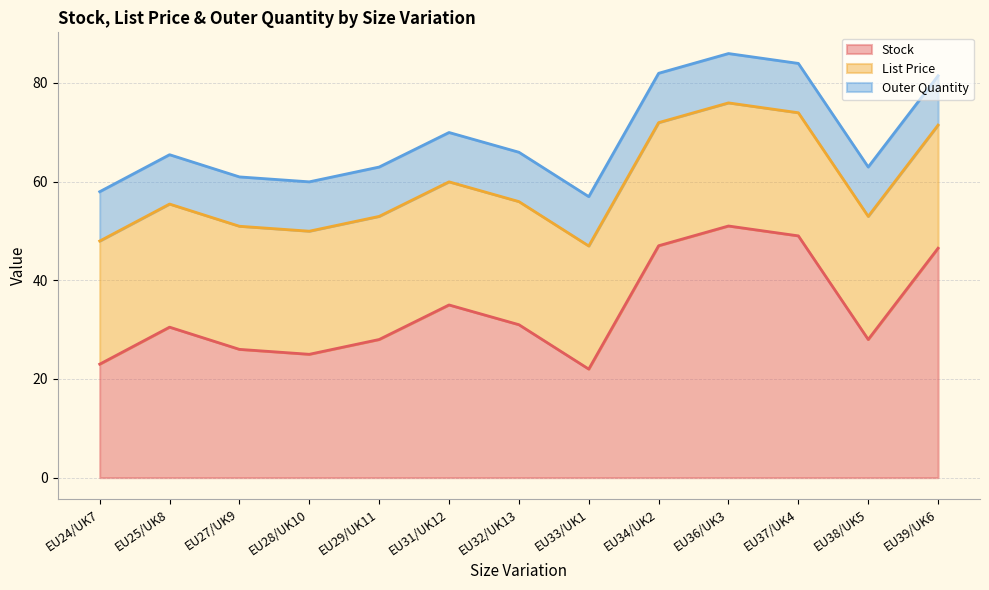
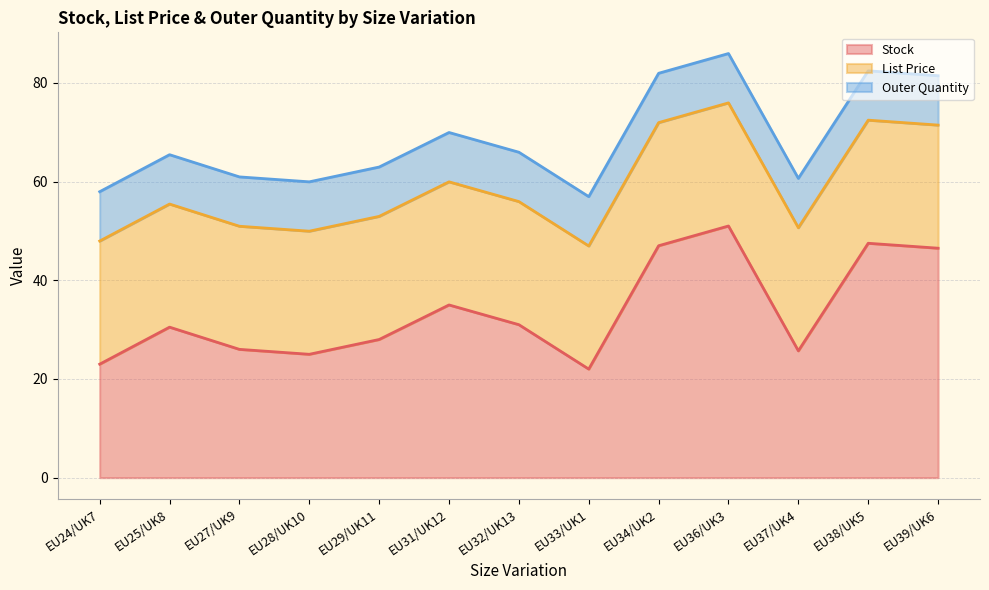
  {
    "Stock": {
      "EU24/UK7": 23,
      "EU25/UK8": 31,
      "EU27/UK9": 26,
      "EU28/UK10": 25,
      "EU29/UK11": 28,
      "EU31/UK12": 35,
      "EU32/UK13": 31,
      "EU33/UK1": 22,
      "EU34/UK2": 47,
      "EU36/UK3": 51,
-     "EU37/UK4": 49,
-     "EU38/UK5": 28,
+     "EU37/UK4": 26,
+     "EU38/UK5": 48,
      "EU39/UK6": 47
    },
    "List Price": {
      "EU24/UK7": 25,
      "EU25/UK8": 25,
      "EU27/UK9": 25,
      "EU28/UK10": 25,
      "EU29/UK11": 25,
      "EU31/UK12": 25,
      "EU32/UK13": 25,
      "EU33/UK1": 25,
      "EU34/UK2": 25,
      "EU36/UK3": 25,
      "EU37/UK4": 25,
      "EU38/UK5": 25,
      "EU39/UK6": 25
    },
    "Outer Quantity": {
      "EU24/UK7": 10,
      "EU25/UK8": 10,
      "EU27/UK9": 10,
      "EU28/UK10": 10,
      "EU29/UK11": 10,
      "EU31/UK12": 10,
      "EU32/UK13": 10,
      "EU33/UK1": 10,
      "EU34/UK2": 10,
      "EU36/UK3": 10,
      "EU37/UK4": 10
    }
  }
